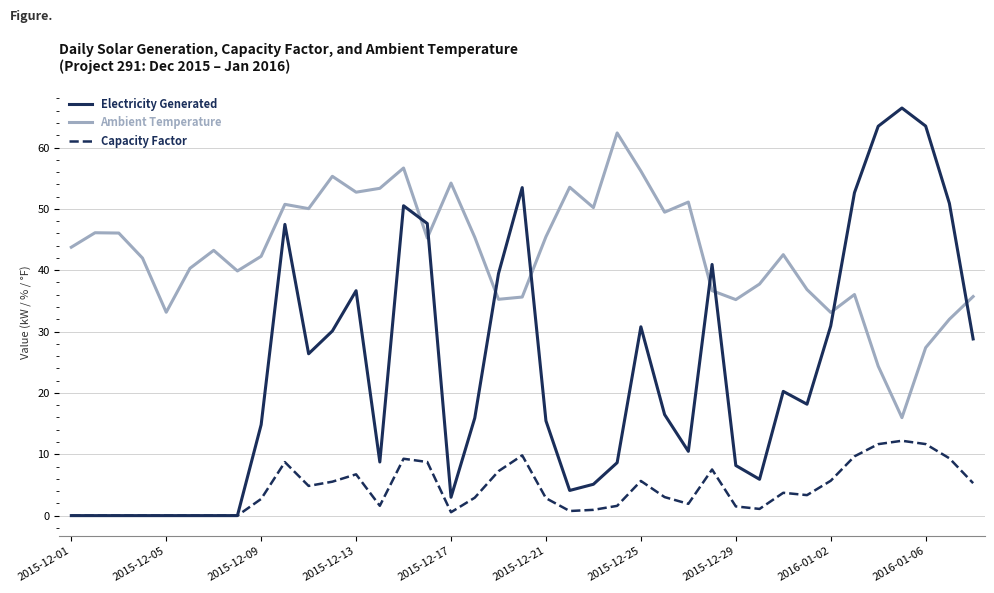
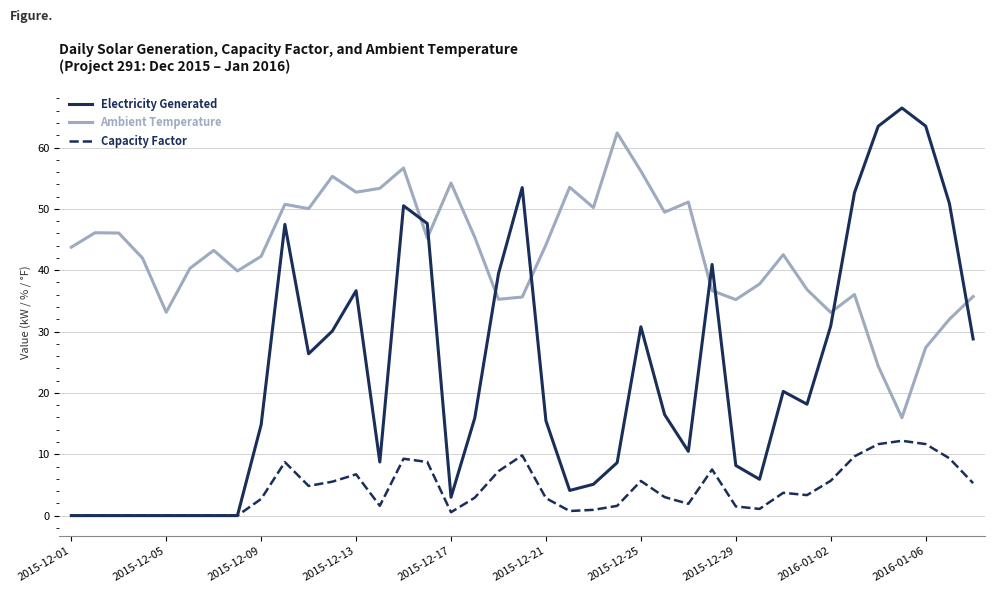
  {
    "Ambient Temperature": {
      "2015-12-01": 44,
      "2015-12-05": 33,
      "2015-12-09": 42,
      "2015-12-13": 53,
      "2015-12-17": 54,
-     "2015-12-21": 45,
+     "2015-12-21": 44,
      "2015-12-25": 56,
      "2015-12-29": 35,
      "2016-01-02": 33,
      "2016-01-06": 27
    }
  }
